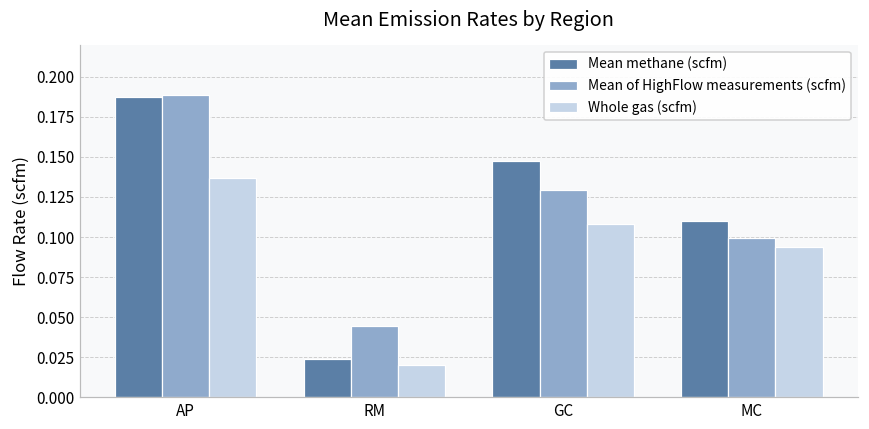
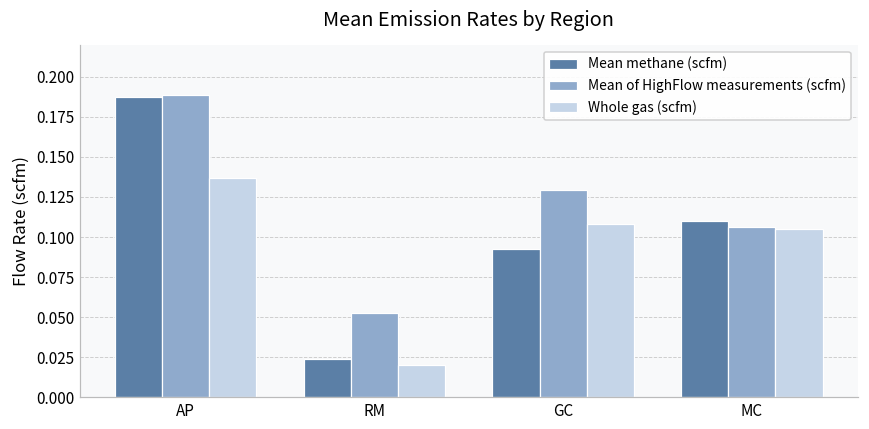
  {
    "Mean methane (scfm)": {
      "AP": 0.187,
      "RM": 0.024,
-     "GC": 0.147,
+     "GC": 0.093,
      "MC": 0.110
    },
    "Mean of HighFlow measurements (scfm)": {
      "AP": 0.189,
-     "RM": 0.045,
+     "RM": 0.052,
      "GC": 0.129,
-     "MC": 0.099
+     "MC": 0.107
    },
    "Whole gas (scfm)": {
      "AP": 0.137,
      "RM": 0.020,
      "GC": 0.108,
-     "MC": 0.094
+     "MC": 0.105
    }
  }
